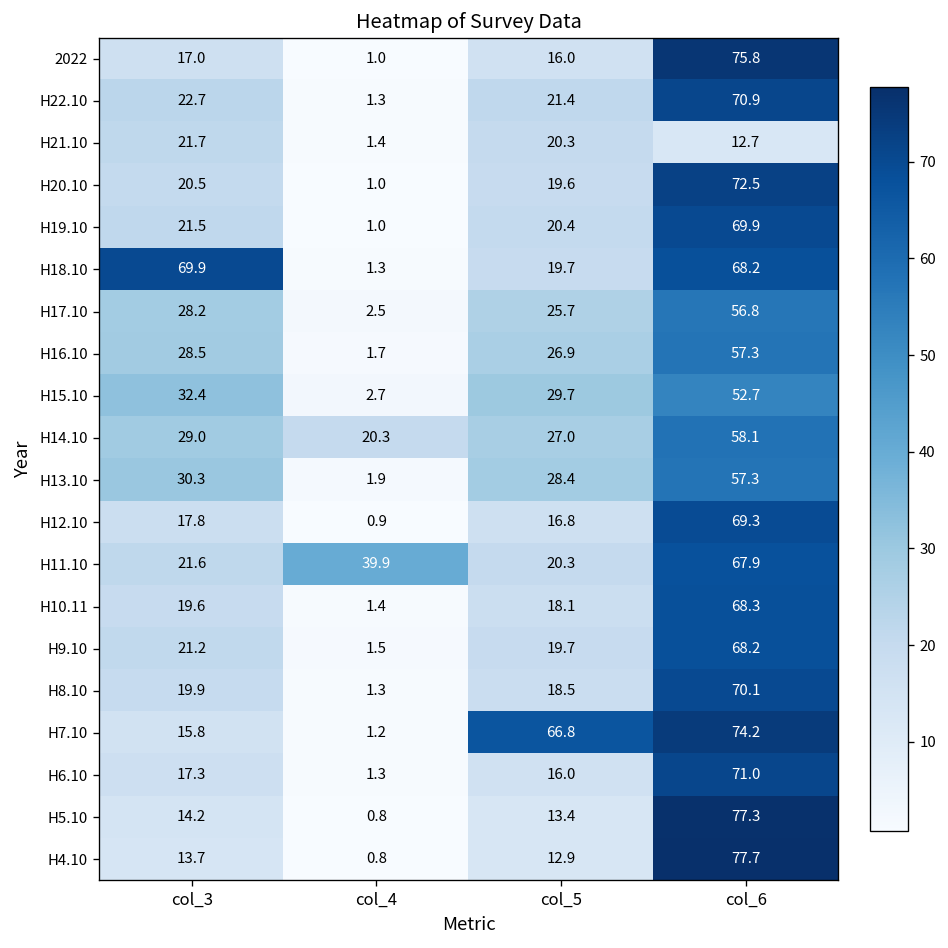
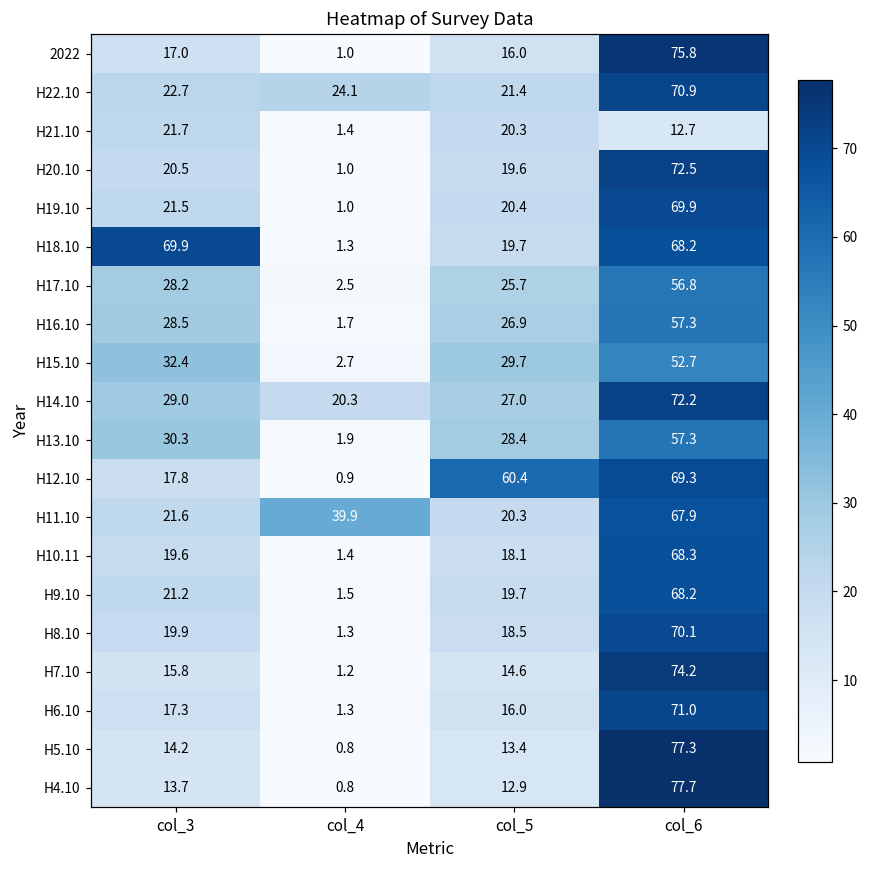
  {
    "2022": {
      "col_3": 17.0,
      "col_4": 1.0,
      "col_5": 16.0,
      "col_6": 75.8
    },
    "H22.10": {
      "col_3": 22.7,
-     "col_4": 1.3,
+     "col_4": 24.1,
      "col_5": 21.4,
      "col_6": 70.9
    },
    "H21.10": {
      "col_3": 21.7,
      "col_4": 1.4,
      "col_5": 20.3,
      "col_6": 12.7
    },
    "H20.10": {
      "col_3": 20.5,
      "col_4": 1.0,
      "col_5": 19.6,
      "col_6": 72.5
    },
    "H19.10": {
      "col_3": 21.5,
      "col_4": 1.0,
      "col_5": 20.4,
      "col_6": 69.9
    },
    "H18.10": {
      "col_3": 69.9,
      "col_4": 1.3,
      "col_5": 19.7,
      "col_6": 68.2
    },
    "H17.10": {
      "col_3": 28.2,
      "col_4": 2.5,
      "col_5": 25.7,
      "col_6": 56.8
    },
    "H16.10": {
      "col_3": 28.5,
      "col_4": 1.7,
      "col_5": 26.9,
      "col_6": 57.3
    },
    "H15.10": {
      "col_3": 32.4,
      "col_4": 2.7,
      "col_5": 29.7,
      "col_6": 52.7
    },
    "H14.10": {
      "col_3": 29.0,
      "col_4": 20.3,
      "col_5": 27.0,
-     "col_6": 58.1
+     "col_6": 72.2
    },
    "H13.10": {
      "col_3": 30.3,
      "col_4": 1.9,
      "col_5": 28.4,
      "col_6": 57.3
    },
    "H12.10": {
      "col_3": 17.8,
      "col_4": 0.9,
-     "col_5": 16.8,
+     "col_5": 60.4,
      "col_6": 69.3
    },
    "H11.10": {
      "col_3": 21.6,
      "col_4": 39.9,
      "col_5": 20.3,
      "col_6": 67.9
    },
    "H10.11": {
      "col_3": 19.6,
      "col_4": 1.4,
      "col_5": 18.1,
      "col_6": 68.3
    },
    "H9.10": {
      "col_3": 21.2,
      "col_4": 1.5,
      "col_5": 19.7,
      "col_6": 68.2
    },
    "H8.10": {
      "col_3": 19.9,
      "col_4": 1.3,
      "col_5": 18.5,
      "col_6": 70.1
    },
    "H7.10": {
      "col_3": 15.8,
      "col_4": 1.2,
-     "col_5": 66.8,
+     "col_5": 14.6,
      "col_6": 74.2
    },
    "H6.10": {
      "col_3": 17.3,
      "col_4": 1.3,
      "col_5": 16.0,
      "col_6": 71.0
    },
    "H5.10": {
      "col_3": 14.2,
      "col_4": 0.8,
      "col_5": 13.4,
      "col_6": 77.3
    },
    "H4.10": {
      "col_3": 13.7,
      "col_4": 0.8,
      "col_5": 12.9,
      "col_6": 77.7
    }
  }
